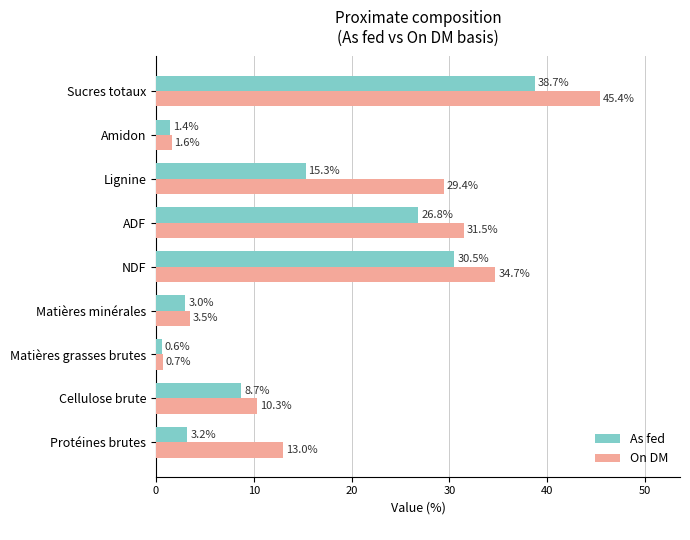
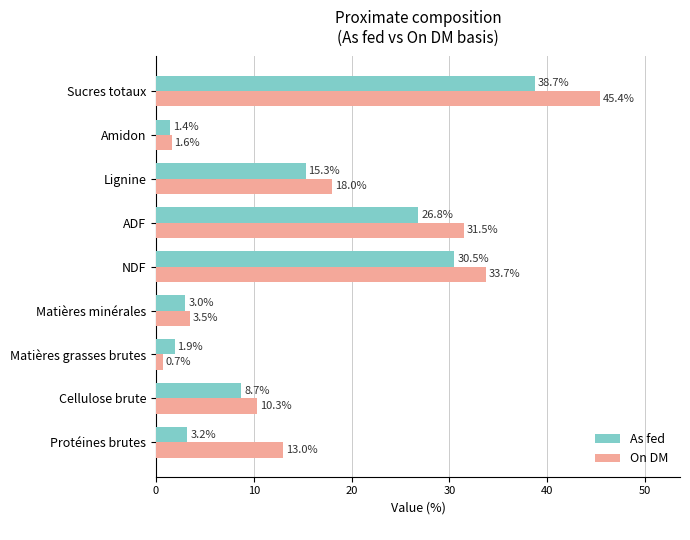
  {
    "As fed": {
      "Sucres totaux": "38.7%",
      "Amidon": "1.4%",
      "Lignine": "15.3%",
      "ADF": "26.8%",
      "NDF": "30.5%",
      "Matières minérales": "3.0%",
-     "Matières grasses brutes": "0.6%",
+     "Matières grasses brutes": "1.9%",
      "Cellulose brute": "8.7%",
      "Protéines brutes": "3.2%"
    },
    "On DM": {
      "Sucres totaux": "45.4%",
      "Amidon": "1.6%",
-     "Lignine": "29.4%",
+     "Lignine": "18.0%",
      "ADF": "31.5%",
-     "NDF": "34.7%",
+     "NDF": "33.7%",
      "Matières minérales": "3.5%",
      "Matières grasses brutes": "0.7%",
      "Cellulose brute": "10.3%",
      "Protéines brutes": "13.0%"
    }
  }
